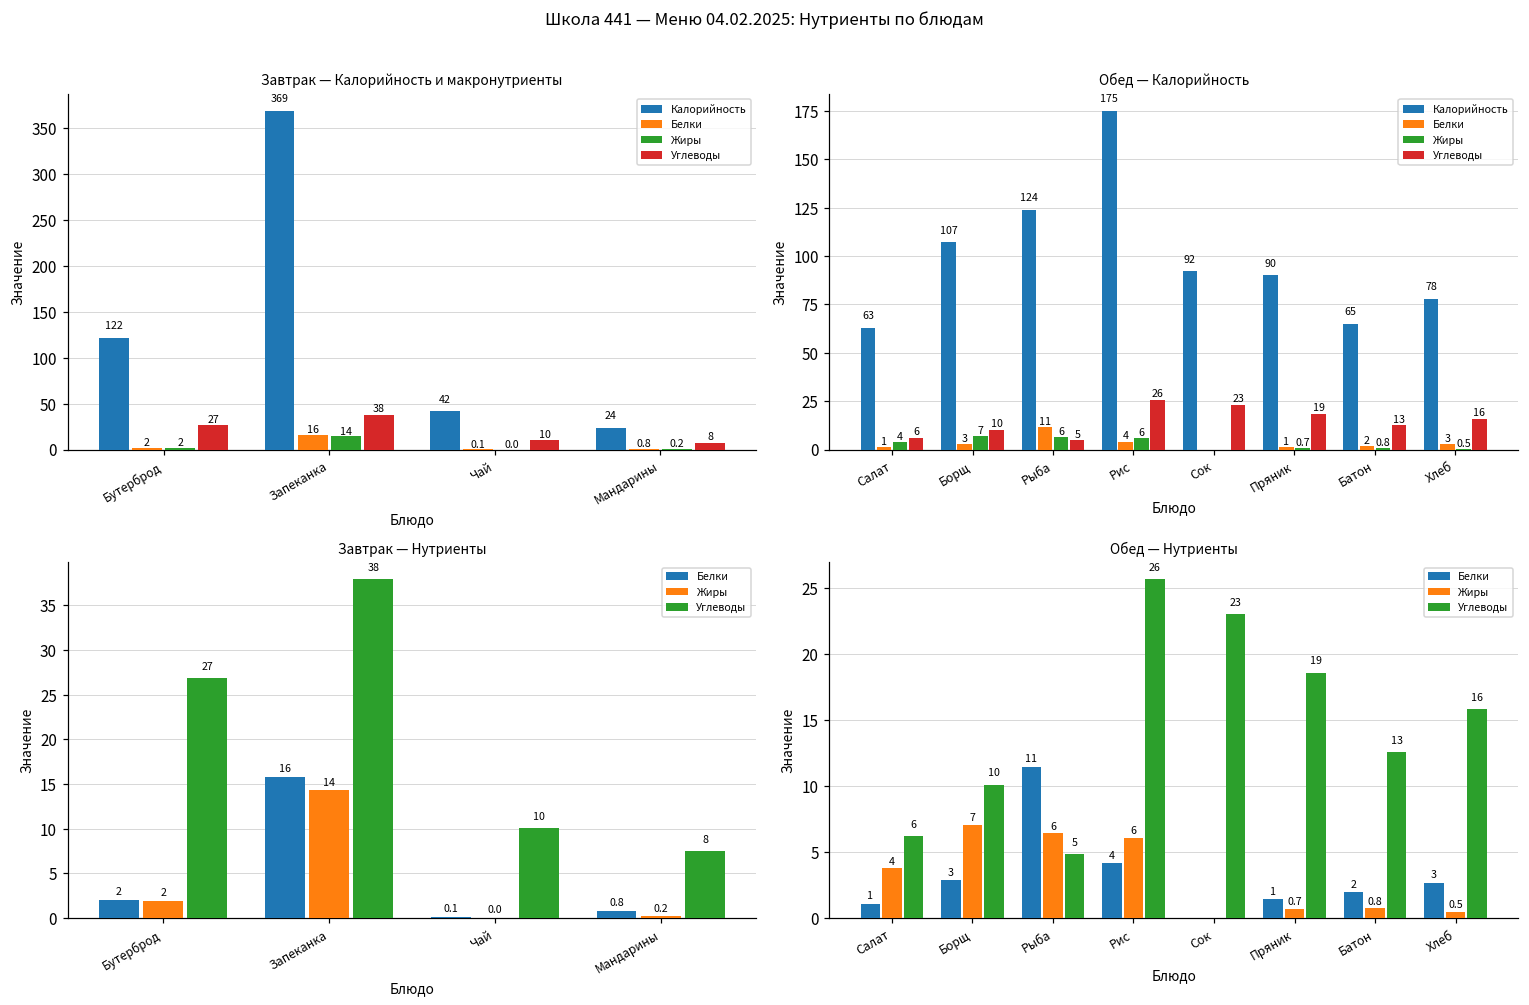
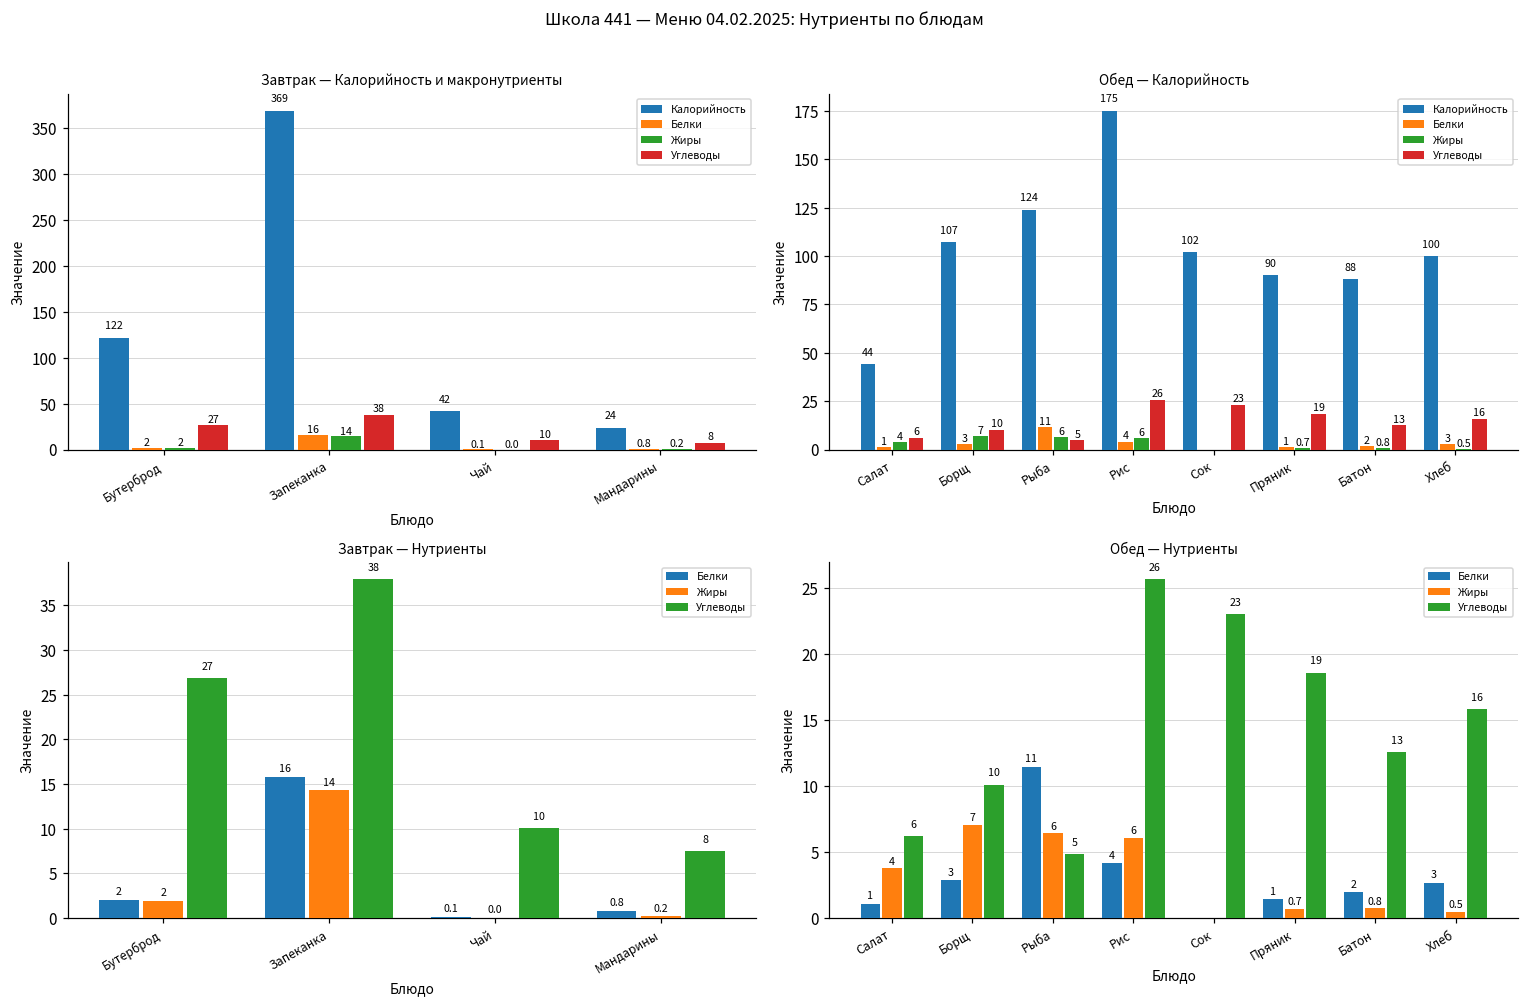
  {
    "Завтрак — Калорийность и макронутриенты": {
      "Калорийность": {
        "Бутерброд": 122,
        "Запеканка": 369,
        "Чай": 42,
        "Мандарины": 24
      }
    },
    "Обед — Калорийность": {
      "Калорийность": {
-       "Салат": 63,
+       "Салат": 44,
        "Борщ": 107,
        "Рыба": 124,
        "Рис": 175,
-       "Сок": 92,
+       "Сок": 102,
        "Пряник": 90,
-       "Батон": 65,
-       "Хлеб": 78
+       "Батон": 88,
+       "Хлеб": 100
      }
    },
    "Завтрак — Нутриенты": {
      "Белки": {
        "Бутерброд": 2,
        "Запеканка": 16,
        "Чай": 0.1,
        "Мандарины": 0.8
      },
      "Жиры": {
        "Бутерброд": 2,
        "Запеканка": 14,
        "Чай": 0.0,
        "Мандарины": 0.2
      },
      "Углеводы": {
        "Бутерброд": 27,
        "Запеканка": 38,
        "Чай": 10,
        "Мандарины": 8
      }
    },
    "Обед — Нутриенты": {
      "Белки": {
        "Салат": 1,
        "Борщ": 3,
        "Рыба": 11,
        "Рис": 4,
        "Пряник": 1,
        "Батон": 2,
        "Хлеб": 3
      },
      "Жиры": {
        "Салат": 4,
        "Борщ": 7,
        "Рыба": 6,
        "Рис": 6,
        "Пряник": 0.7,
        "Батон": 0.8,
        "Хлеб": 0.5
      },
      "Углеводы": {
        "Салат": 6,
        "Борщ": 10,
        "Рыба": 5,
        "Рис": 26,
        "Сок": 23,
        "Пряник": 19,
        "Батон": 13,
        "Хлеб": 16
      }
    }
  }
